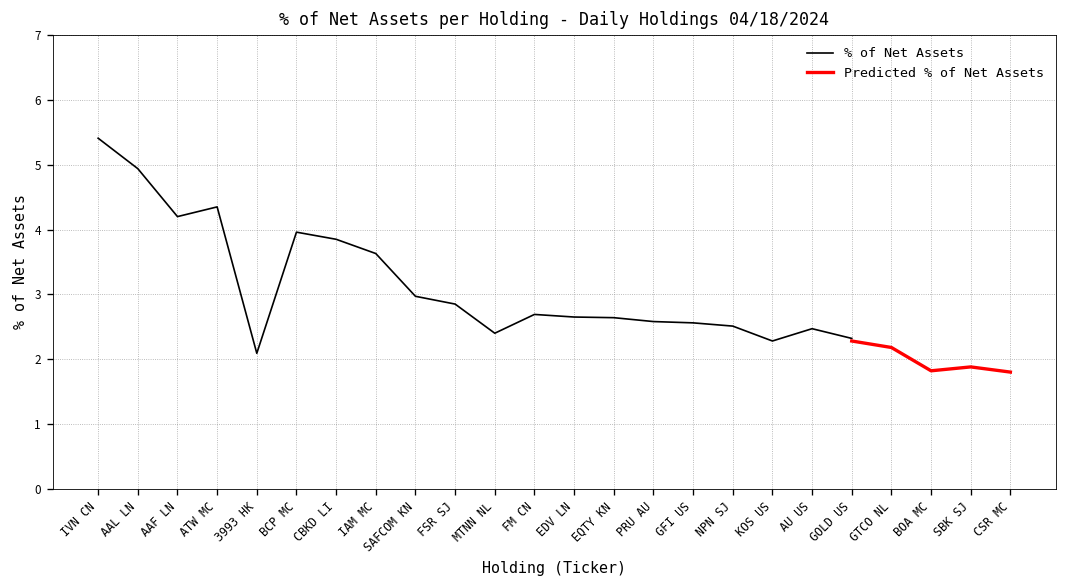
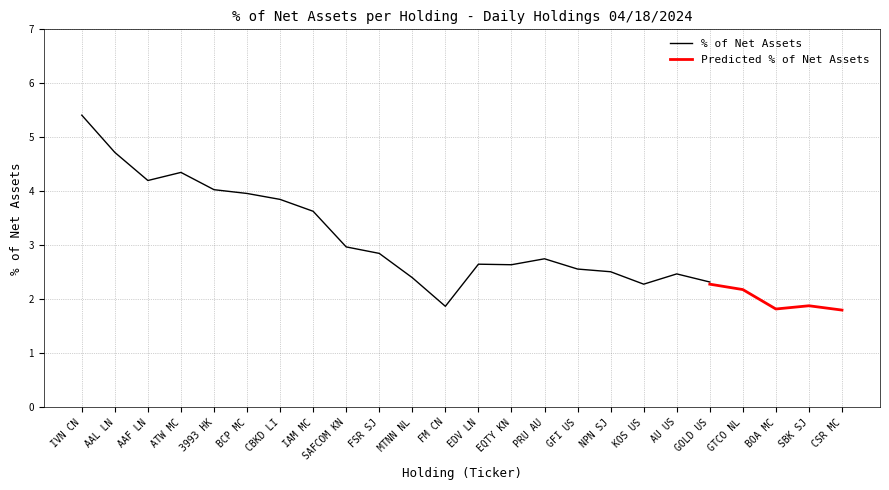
  {
    "% of Net Assets": {
      "IVN CN": 5.4,
-     "AAL LN": 4.9,
+     "AAL LN": 4.7,
      "AAF LN": 4.2,
      "ATW MC": 4.4,
-     "3993 HK": 2.1,
+     "3993 HK": 4.0,
      "BCP MC": 4.0,
      "CBKD LI": 3.9,
      "IAM MC": 3.6,
      "SAFCOM KN": 3.0,
      "FSR SJ": 2.9,
      "MTNN NL": 2.4,
-     "FM CN": 2.7,
+     "FM CN": 1.9,
      "EDV LN": 2.7,
      "EQTY KN": 2.6,
-     "PRU AU": 2.6,
+     "PRU AU": 2.8,
      "GFI US": 2.6,
      "NPN SJ": 2.5,
      "KOS US": 2.3,
      "AU US": 2.5
    },
    "Predicted % of Net Assets": {
      "GTCO NL": 2.2,
      "BOA MC": 1.8,
      "SBK SJ": 1.9,
      "CSR MC": 1.8
    }
  }
